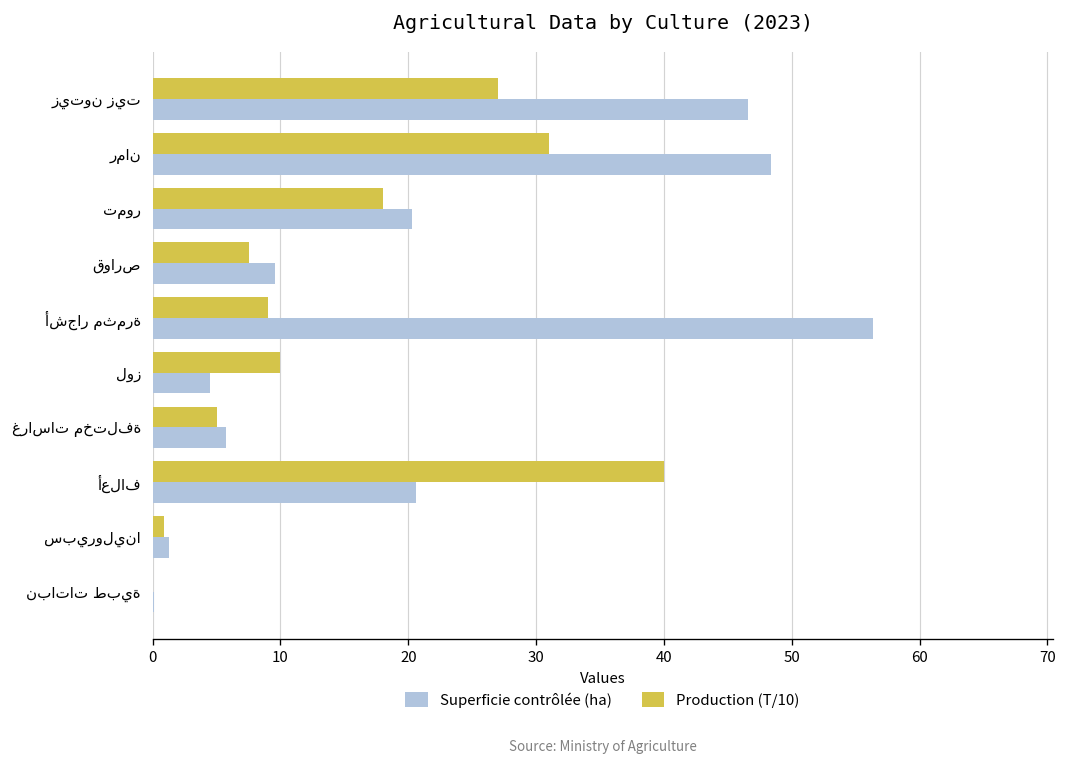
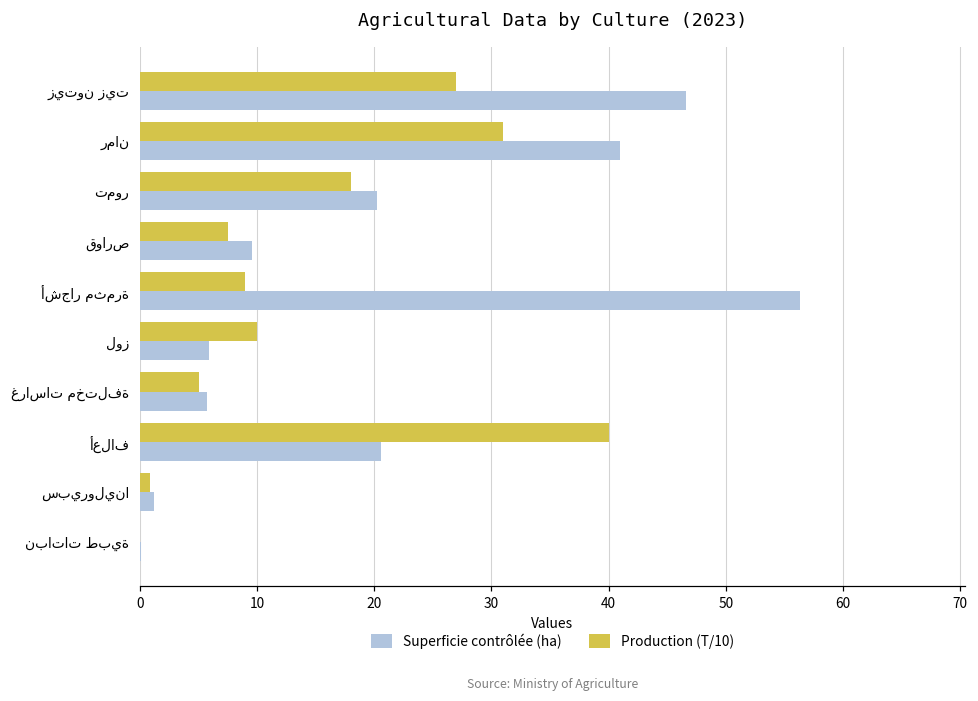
  {
    "Superficie contrôlée (ha)": {
      "زيتون زيت": 46.6,
-     "رمان": 48.4,
+     "رمان": 41.0,
      "تمور": 20.3,
      "قوارص": 9.6,
      "أشجار مثمرة": 56.3,
-     "لوز": 4.5,
+     "لوز": 5.9,
      "غراسات مختلفة": 5.7,
      "أعلاف": 20.6,
      "سبيرولينا": 1.2
    },
    "Production (T/10)": {
      "زيتون زيت": 27.0,
      "رمان": 31.0,
      "تمور": 18.0,
      "قوارص": 7.5,
      "أشجار مثمرة": 9.0,
      "لوز": 10.0,
      "غراسات مختلفة": 5.0,
      "أعلاف": 40.0,
      "سبيرولينا": 0.9,
      "نباتات طبية": 0.0
    }
  }
